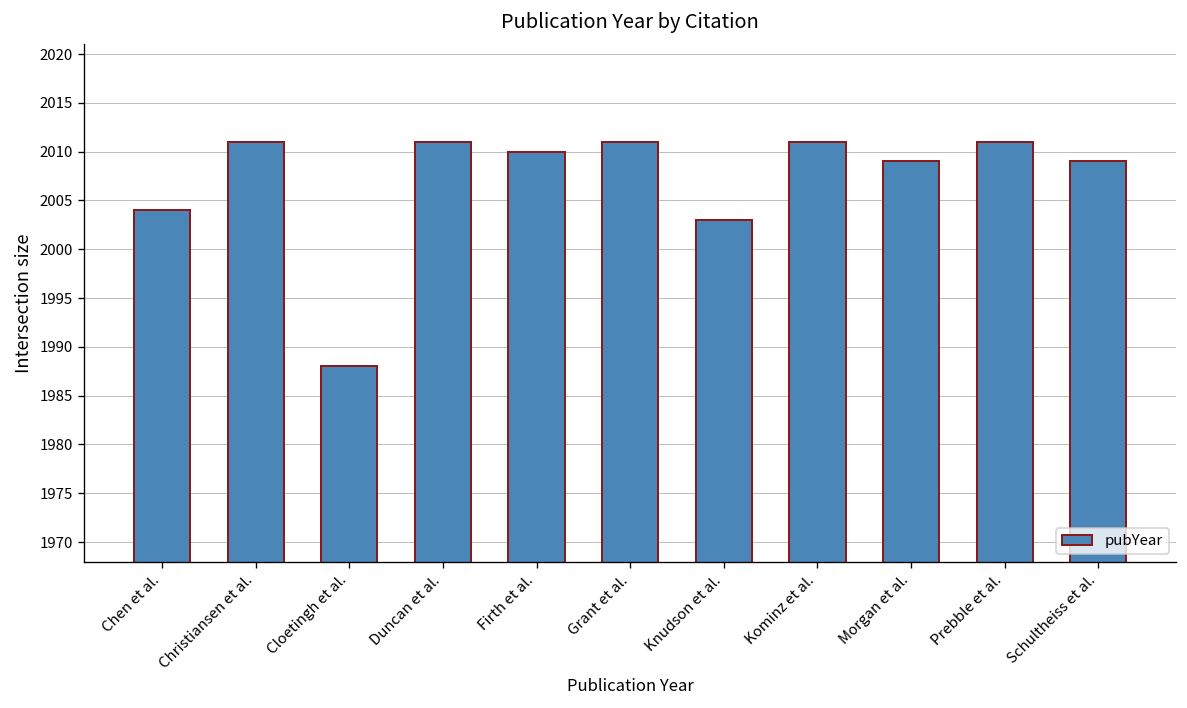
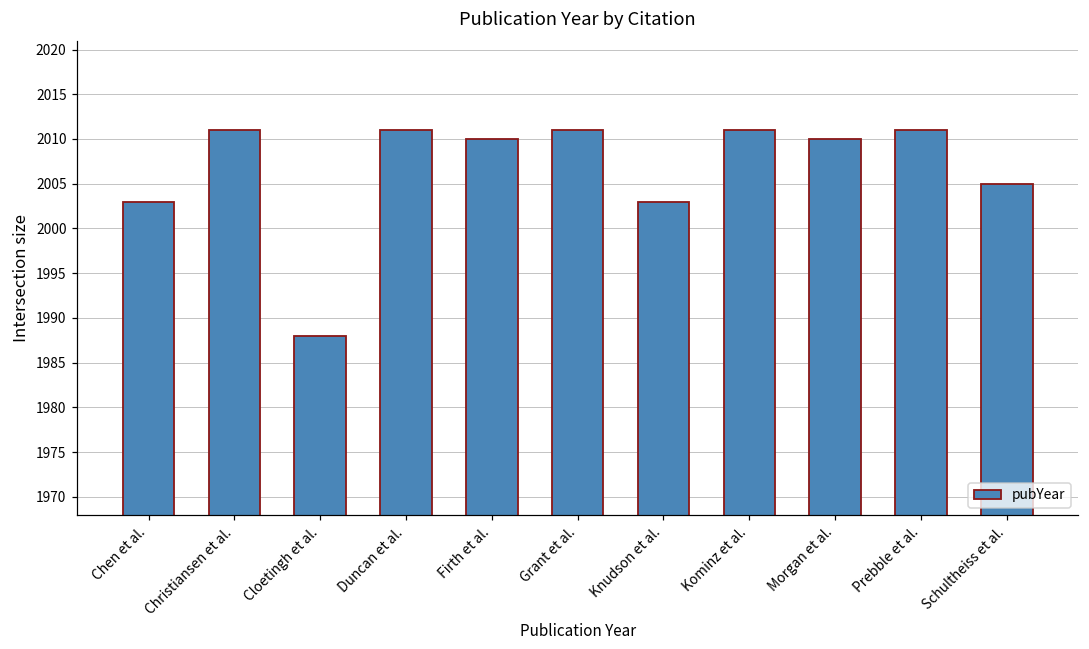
  {
-   "Chen et al.": 2004,
+   "Chen et al.": 2003,
    "Christiansen et al.": 2011,
    "Cloetingh et al.": 1988,
    "Duncan et al.": 2011,
    "Firth et al.": 2010,
    "Grant et al.": 2011,
    "Knudson et al.": 2003,
    "Kominz et al.": 2011,
-   "Morgan et al.": 2009,
+   "Morgan et al.": 2010,
    "Prebble et al.": 2011,
-   "Schultheiss et al.": 2009
+   "Schultheiss et al.": 2005
  }
